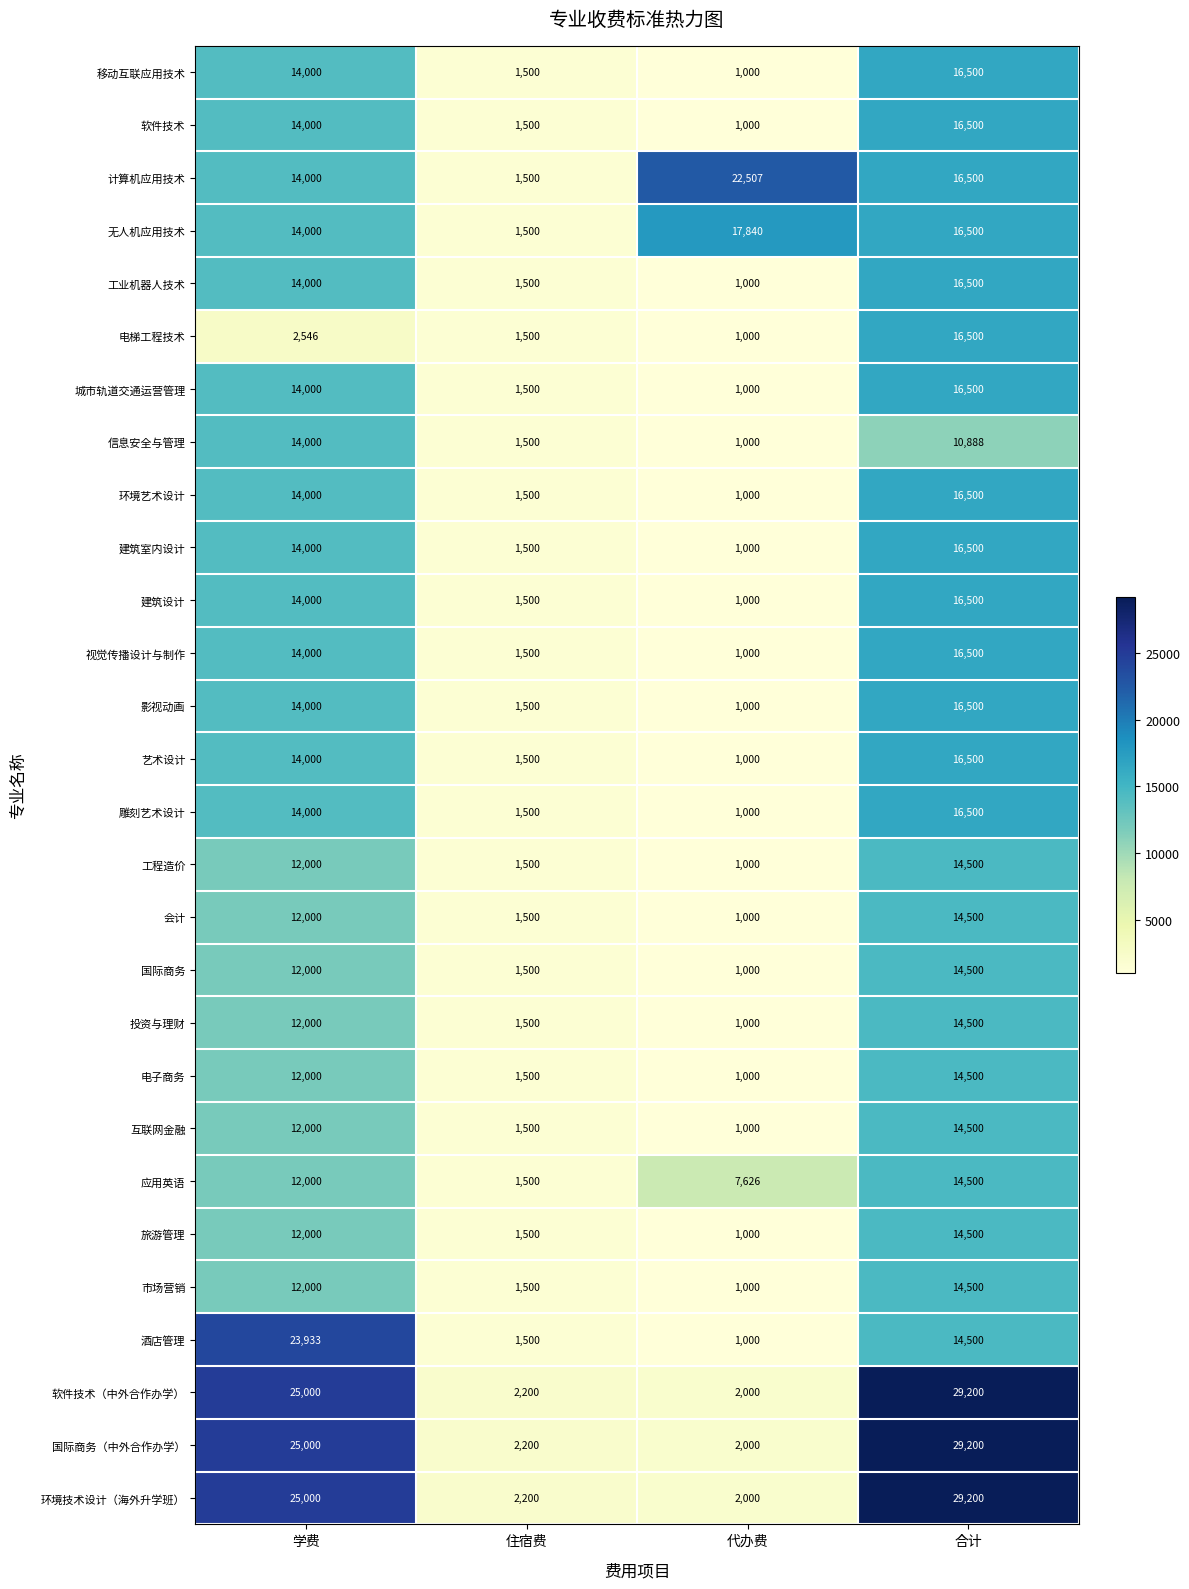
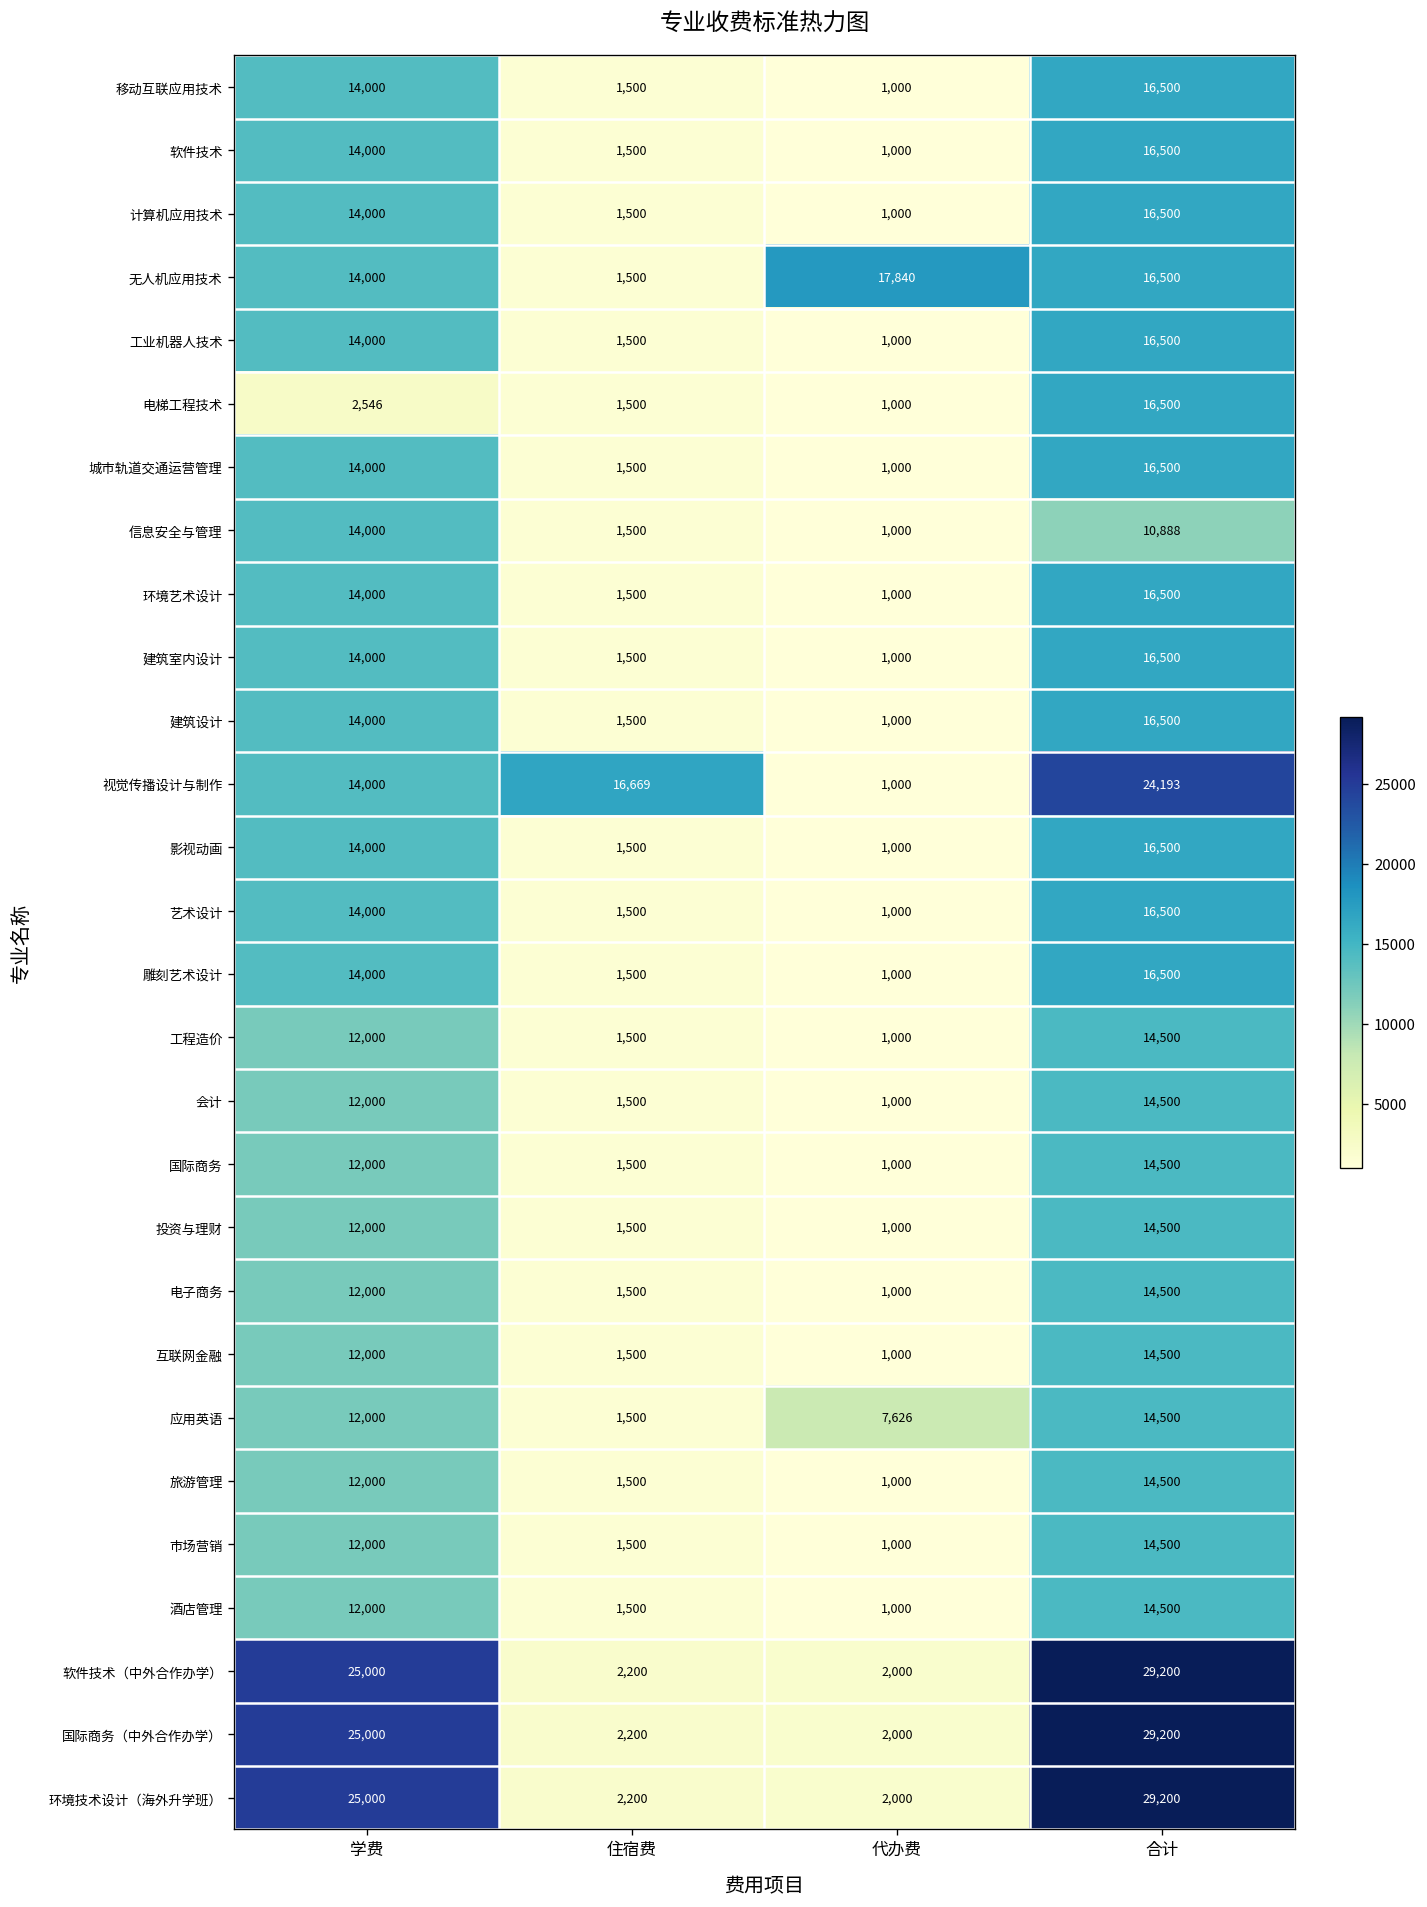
  {
    "移动互联应用技术": {
      "学费": "14,000",
      "住宿费": "1,500",
      "代办费": "1,000",
      "合计": "16,500"
    },
    "软件技术": {
      "学费": "14,000",
      "住宿费": "1,500",
      "代办费": "1,000",
      "合计": "16,500"
    },
    "计算机应用技术": {
      "学费": "14,000",
      "住宿费": "1,500",
-     "代办费": "22,507",
+     "代办费": "1,000",
      "合计": "16,500"
    },
    "无人机应用技术": {
      "学费": "14,000",
      "住宿费": "1,500",
      "代办费": "17,840",
      "合计": "16,500"
    },
    "工业机器人技术": {
      "学费": "14,000",
      "住宿费": "1,500",
      "代办费": "1,000",
      "合计": "16,500"
    },
    "电梯工程技术": {
      "学费": "2,546",
      "住宿费": "1,500",
      "代办费": "1,000",
      "合计": "16,500"
    },
    "城市轨道交通运营管理": {
      "学费": "14,000",
      "住宿费": "1,500",
      "代办费": "1,000",
      "合计": "16,500"
    },
    "信息安全与管理": {
      "学费": "14,000",
      "住宿费": "1,500",
      "代办费": "1,000",
      "合计": "10,888"
    },
    "环境艺术设计": {
      "学费": "14,000",
      "住宿费": "1,500",
      "代办费": "1,000",
      "合计": "16,500"
    },
    "建筑室内设计": {
      "学费": "14,000",
      "住宿费": "1,500",
      "代办费": "1,000",
      "合计": "16,500"
    },
    "建筑设计": {
      "学费": "14,000",
      "住宿费": "1,500",
      "代办费": "1,000",
      "合计": "16,500"
    },
    "视觉传播设计与制作": {
      "学费": "14,000",
-     "住宿费": "1,500",
+     "住宿费": "16,669",
      "代办费": "1,000",
-     "合计": "16,500"
+     "合计": "24,193"
    },
    "影视动画": {
      "学费": "14,000",
      "住宿费": "1,500",
      "代办费": "1,000",
      "合计": "16,500"
    },
    "艺术设计": {
      "学费": "14,000",
      "住宿费": "1,500",
      "代办费": "1,000",
      "合计": "16,500"
    },
    "雕刻艺术设计": {
      "学费": "14,000",
      "住宿费": "1,500",
      "代办费": "1,000",
      "合计": "16,500"
    },
    "工程造价": {
      "学费": "12,000",
      "住宿费": "1,500",
      "代办费": "1,000",
      "合计": "14,500"
    },
    "会计": {
      "学费": "12,000",
      "住宿费": "1,500",
      "代办费": "1,000",
      "合计": "14,500"
    },
    "国际商务": {
      "学费": "12,000",
      "住宿费": "1,500",
      "代办费": "1,000",
      "合计": "14,500"
    },
    "投资与理财": {
      "学费": "12,000",
      "住宿费": "1,500",
      "代办费": "1,000",
      "合计": "14,500"
    },
    "电子商务": {
      "学费": "12,000",
      "住宿费": "1,500",
      "代办费": "1,000",
      "合计": "14,500"
    },
    "互联网金融": {
      "学费": "12,000",
      "住宿费": "1,500",
      "代办费": "1,000",
      "合计": "14,500"
    },
    "应用英语": {
      "学费": "12,000",
      "住宿费": "1,500",
      "代办费": "7,626",
      "合计": "14,500"
    },
    "旅游管理": {
      "学费": "12,000",
      "住宿费": "1,500",
      "代办费": "1,000",
      "合计": "14,500"
    },
    "市场营销": {
      "学费": "12,000",
      "住宿费": "1,500",
      "代办费": "1,000",
      "合计": "14,500"
    },
    "酒店管理": {
-     "学费": "23,933",
+     "学费": "12,000",
      "住宿费": "1,500",
      "代办费": "1,000",
      "合计": "14,500"
    },
    "软件技术（中外合作办学）": {
      "学费": "25,000",
      "住宿费": "2,200",
      "代办费": "2,000",
      "合计": "29,200"
    },
    "国际商务（中外合作办学）": {
      "学费": "25,000",
      "住宿费": "2,200",
      "代办费": "2,000",
      "合计": "29,200"
    },
    "环境技术设计（海外升学班）": {
      "学费": "25,000",
      "住宿费": "2,200",
      "代办费": "2,000",
      "合计": "29,200"
    }
  }
